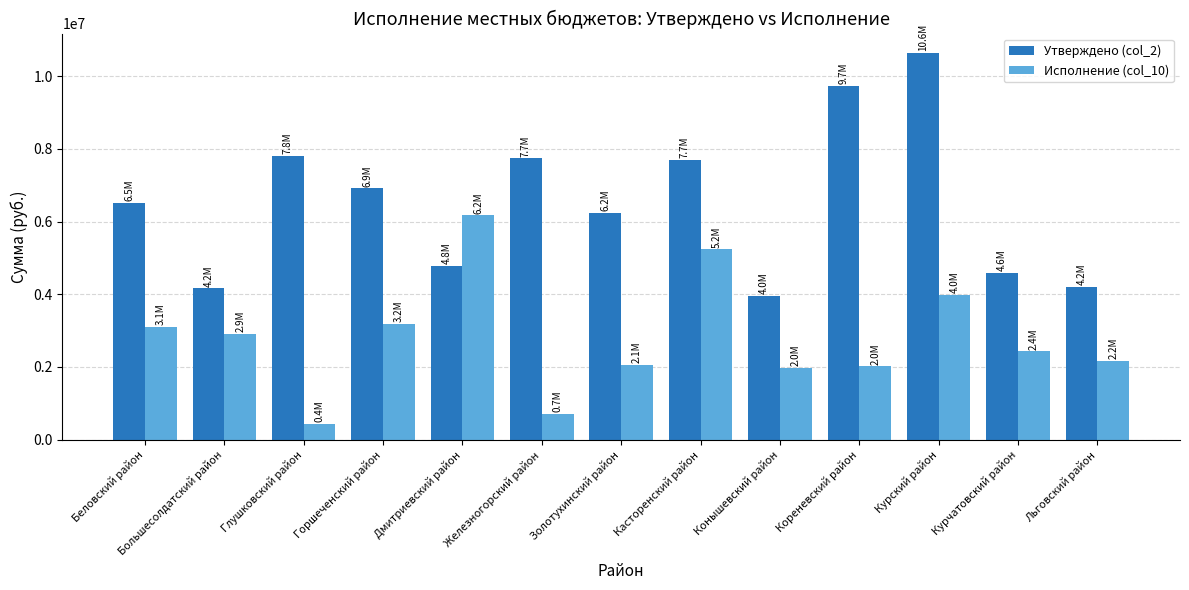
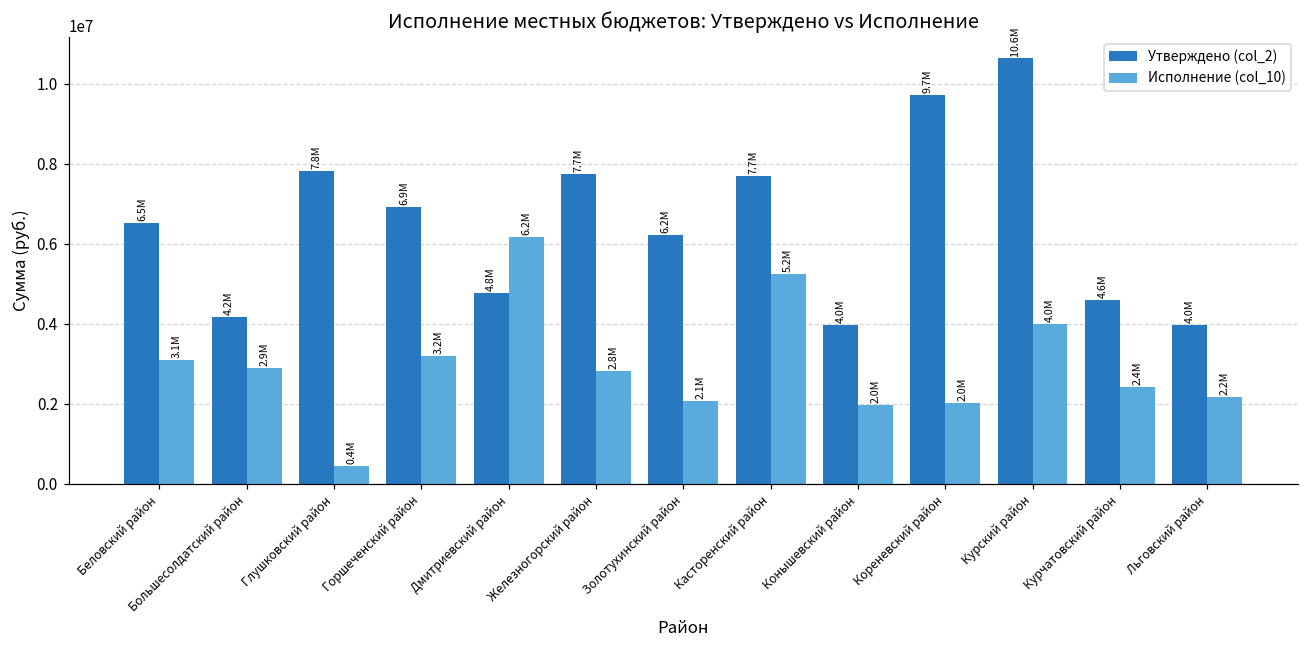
  {
    "Утверждено (col_2)": {
      "Беловский район": "6.5M",
      "Большесолдатский район": "4.2M",
      "Глушковский район": "7.8M",
      "Горшеченский район": "6.9M",
      "Дмитриевский район": "4.8M",
      "Железногорский район": "7.7M",
      "Золотухинский район": "6.2M",
      "Касторенский район": "7.7M",
      "Конышевский район": "4.0M",
      "Кореневский район": "9.7M",
      "Курский район": "10.6M",
      "Курчатовский район": "4.6M",
-     "Льговский район": "4.2M"
+     "Льговский район": "4.0M"
    },
    "Исполнение (col_10)": {
      "Беловский район": "3.1M",
      "Большесолдатский район": "2.9M",
      "Глушковский район": "0.4M",
      "Горшеченский район": "3.2M",
      "Дмитриевский район": "6.2M",
-     "Железногорский район": "0.7M",
+     "Железногорский район": "2.8M",
      "Золотухинский район": "2.1M",
      "Касторенский район": "5.2M",
      "Конышевский район": "2.0M",
      "Кореневский район": "2.0M",
      "Курский район": "4.0M",
      "Курчатовский район": "2.4M",
      "Льговский район": "2.2M"
    }
  }
